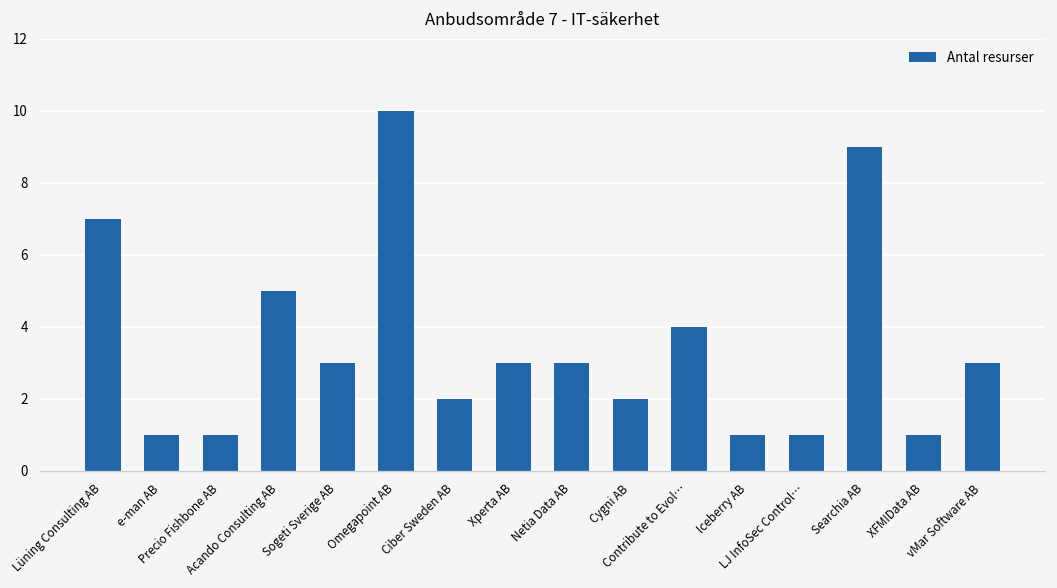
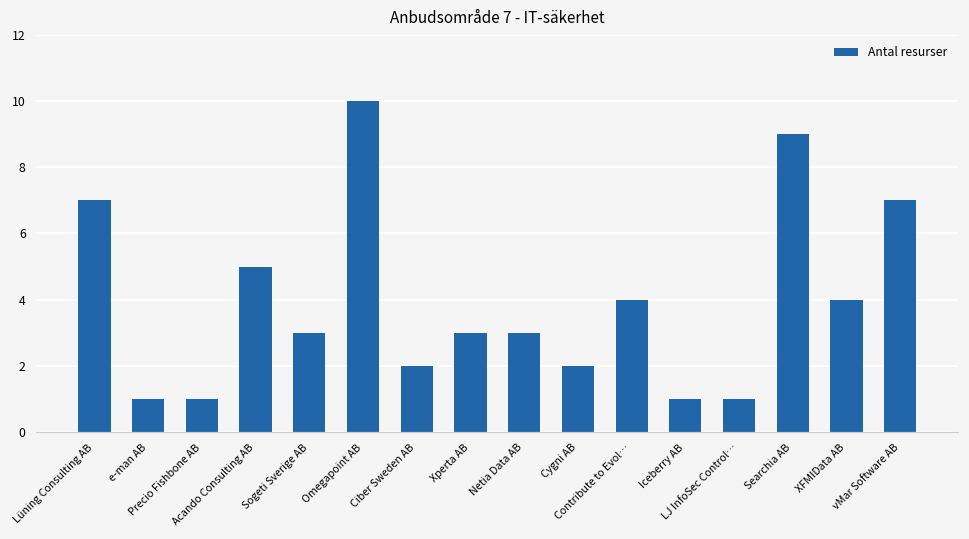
  {
    "Lüning Consulting AB": 7,
    "e-man AB": 1,
    "Precio Fishbone AB": 1,
    "Acando Consulting AB": 5,
    "Sogeti Sverige AB": 3,
    "Omegapoint AB": 10,
    "Ciber Sweden AB": 2,
    "Xperta AB": 3,
    "Netia Data AB": 3,
    "Cygni AB": 2,
    "Contribute to Evol…": 4,
    "Iceberry AB": 1,
    "LJ InfoSec Control…": 1,
    "Searchia AB": 9,
-   "XFMIData AB": 1,
-   "vMar Software AB": 3
+   "XFMIData AB": 4,
+   "vMar Software AB": 7
  }
